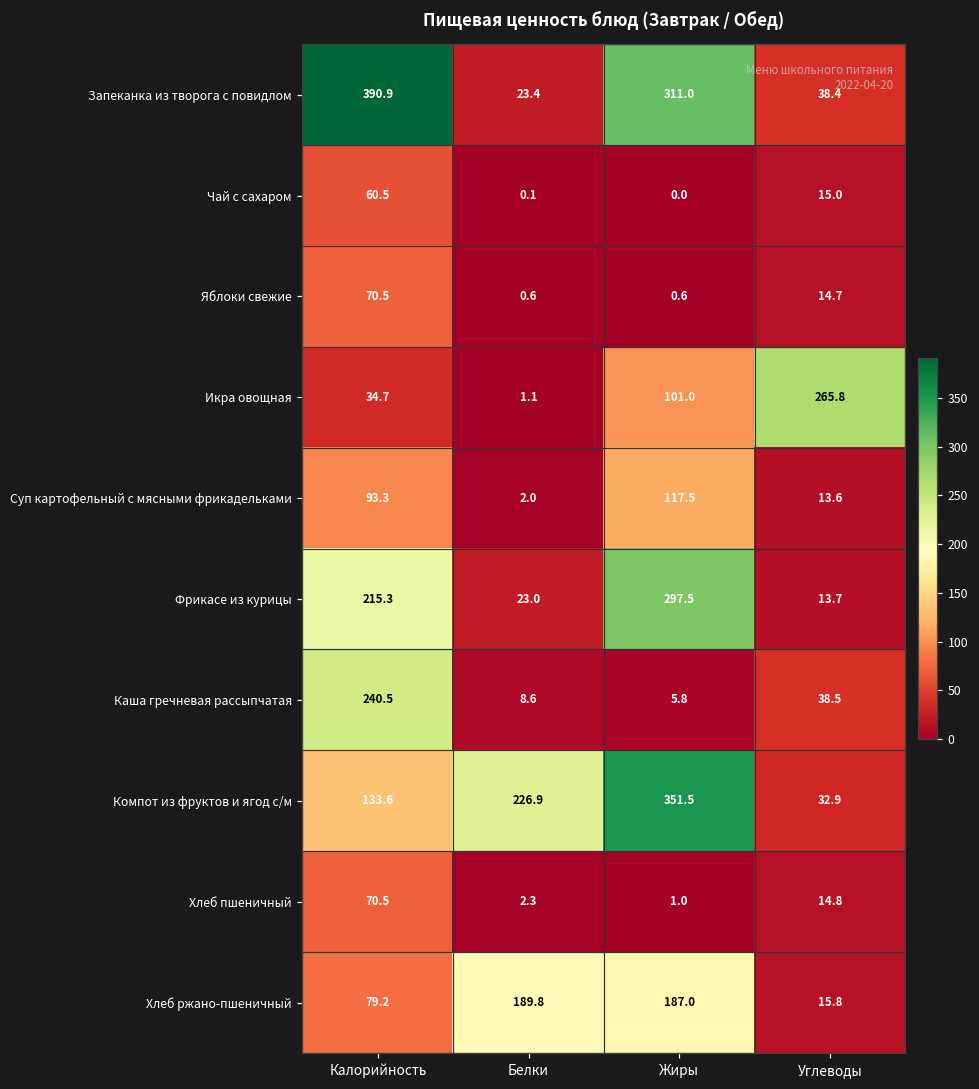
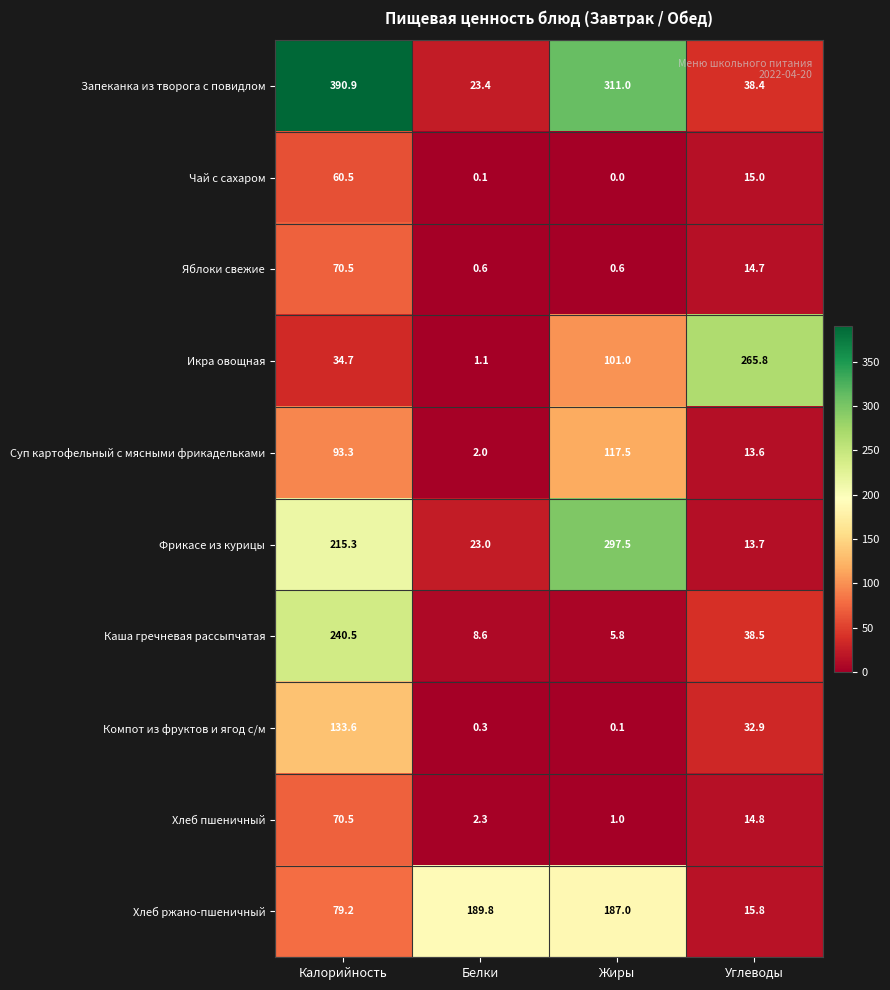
  {
    "Запеканка из творога с повидлом": {
      "Калорийность": 390.9,
      "Белки": 23.4,
      "Жиры": 311.0
    },
    "Чай с сахаром": {
      "Калорийность": 60.5,
      "Белки": 0.1,
      "Жиры": 0.0,
      "Углеводы": 15.0
    },
    "Яблоки свежие": {
      "Калорийность": 70.5,
      "Белки": 0.6,
      "Жиры": 0.6,
      "Углеводы": 14.7
    },
    "Икра овощная": {
      "Калорийность": 34.7,
      "Белки": 1.1,
      "Жиры": 101.0,
      "Углеводы": 265.8
    },
    "Суп картофельный с мясными фрикадельками": {
      "Калорийность": 93.3,
      "Белки": 2.0,
      "Жиры": 117.5,
      "Углеводы": 13.6
    },
    "Фрикасе из курицы": {
      "Калорийность": 215.3,
      "Белки": 23.0,
      "Жиры": 297.5,
      "Углеводы": 13.7
    },
    "Каша гречневая рассыпчатая": {
      "Калорийность": 240.5,
      "Белки": 8.6,
      "Жиры": 5.8,
      "Углеводы": 38.5
    },
    "Компот из фруктов и ягод с/м": {
      "Калорийность": 133.6,
-     "Белки": 226.9,
-     "Жиры": 351.5,
+     "Белки": 0.3,
+     "Жиры": 0.1,
      "Углеводы": 32.9
    },
    "Хлеб пшеничный": {
      "Калорийность": 70.5,
      "Белки": 2.3,
      "Жиры": 1.0,
      "Углеводы": 14.8
    },
    "Хлеб ржано-пшеничный": {
      "Калорийность": 79.2,
      "Белки": 189.8,
      "Жиры": 187.0,
      "Углеводы": 15.8
    }
  }
